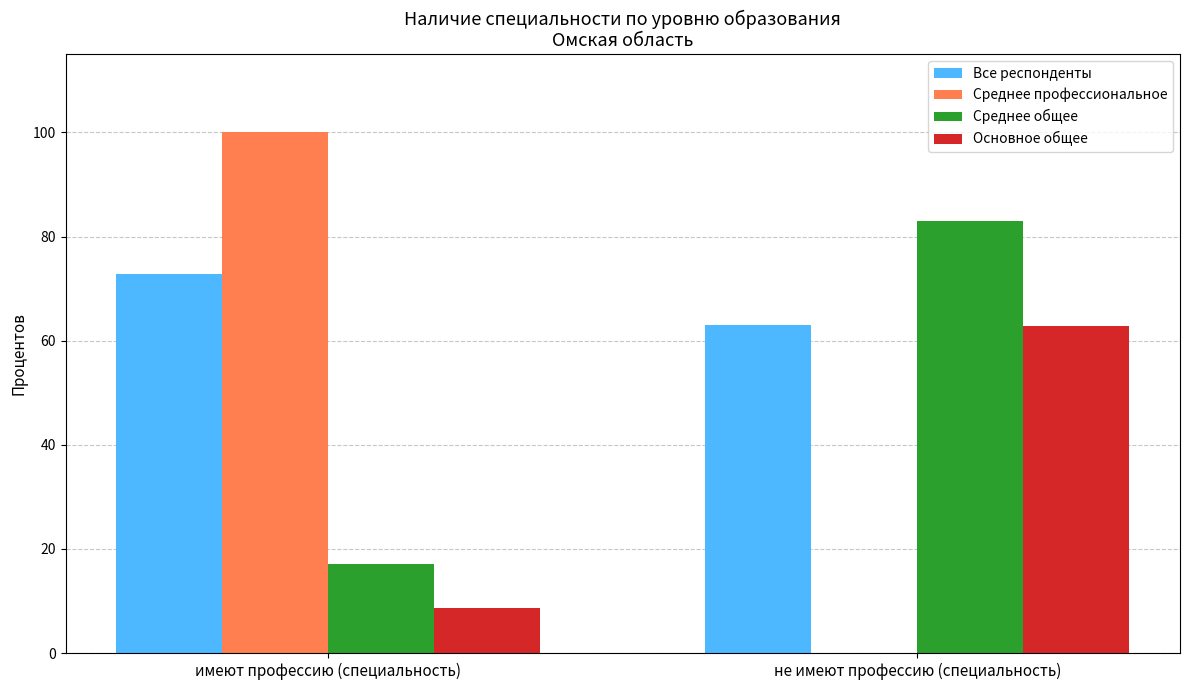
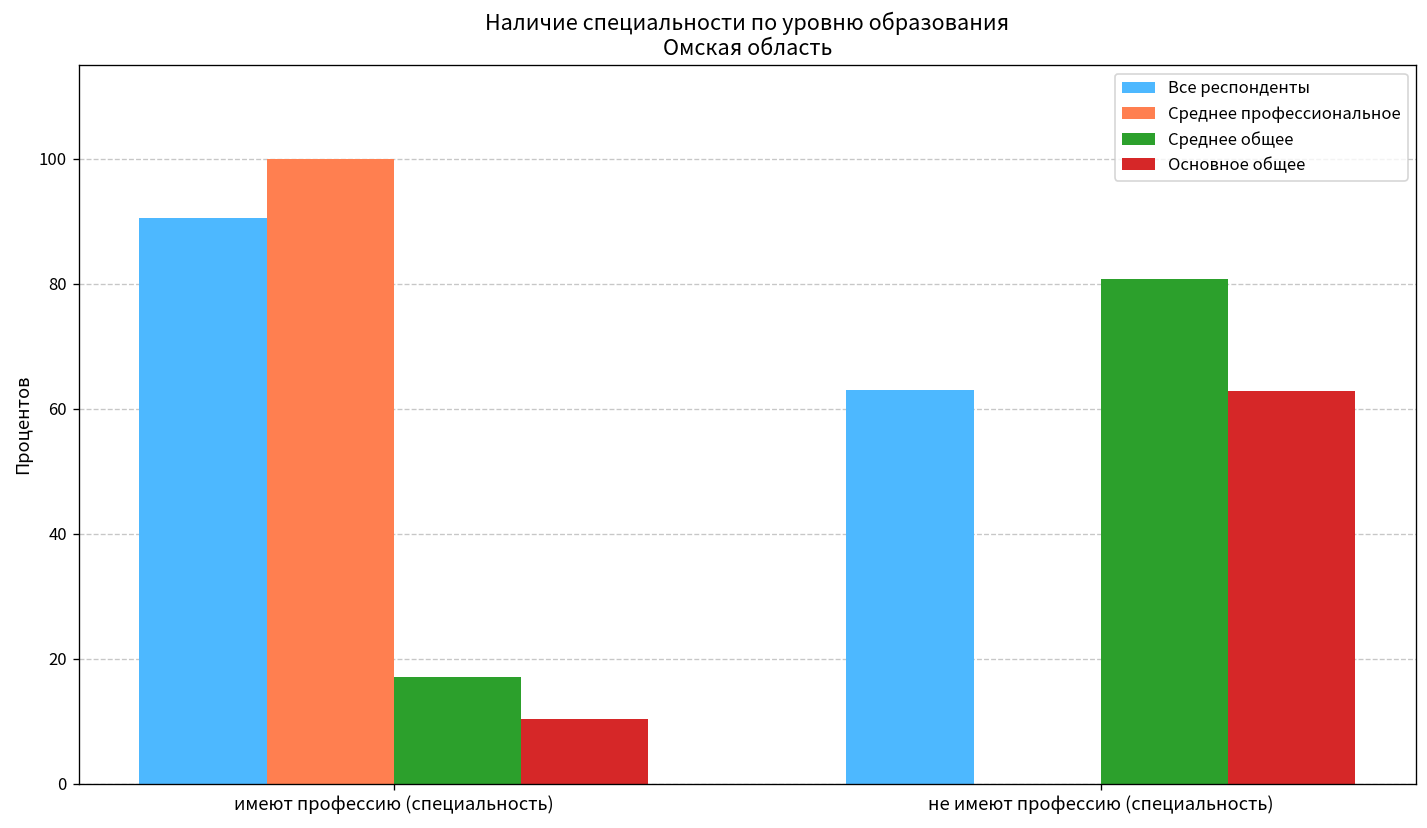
  {
    "Все респонденты": {
-     "имеют профессию (специальность)": 73,
+     "имеют профессию (специальность)": 91,
      "не имеют профессию (специальность)": 63
    },
    "Среднее профессиональное": {
      "имеют профессию (специальность)": 100,
      "не имеют профессию (специальность)": 0
    },
    "Среднее общее": {
      "имеют профессию (специальность)": 17,
-     "не имеют профессию (специальность)": 83
+     "не имеют профессию (специальность)": 81
    },
    "Основное общее": {
-     "имеют профессию (специальность)": 9,
+     "имеют профессию (специальность)": 10,
      "не имеют профессию (специальность)": 63
    }
  }
